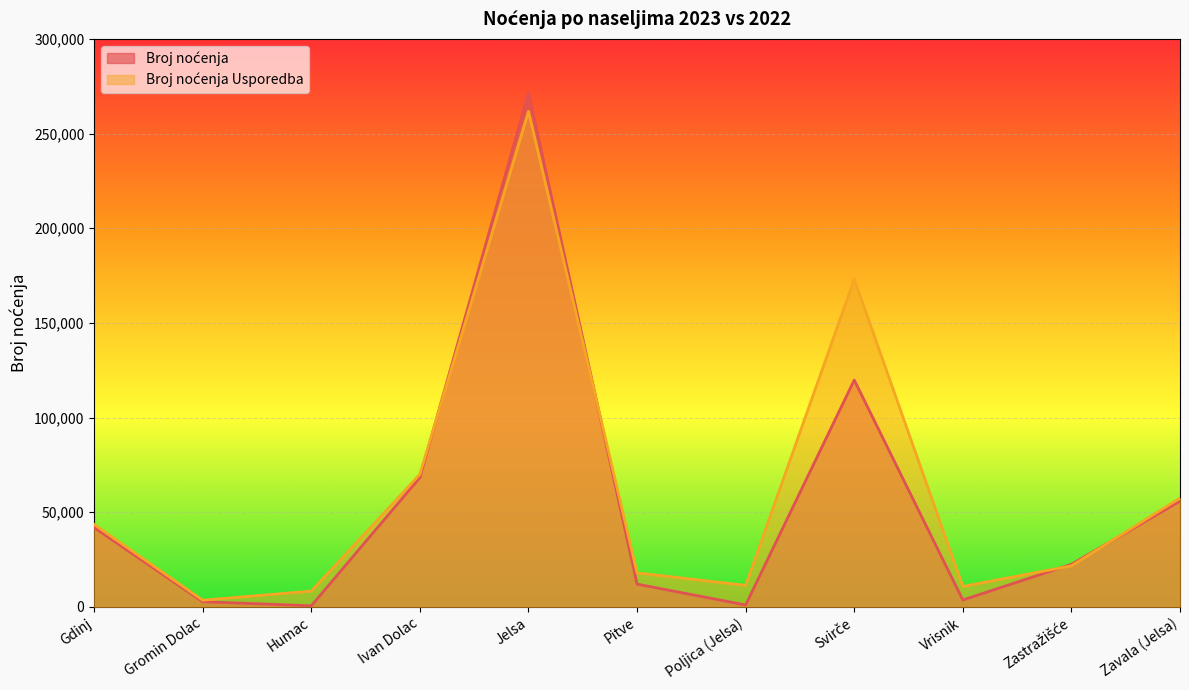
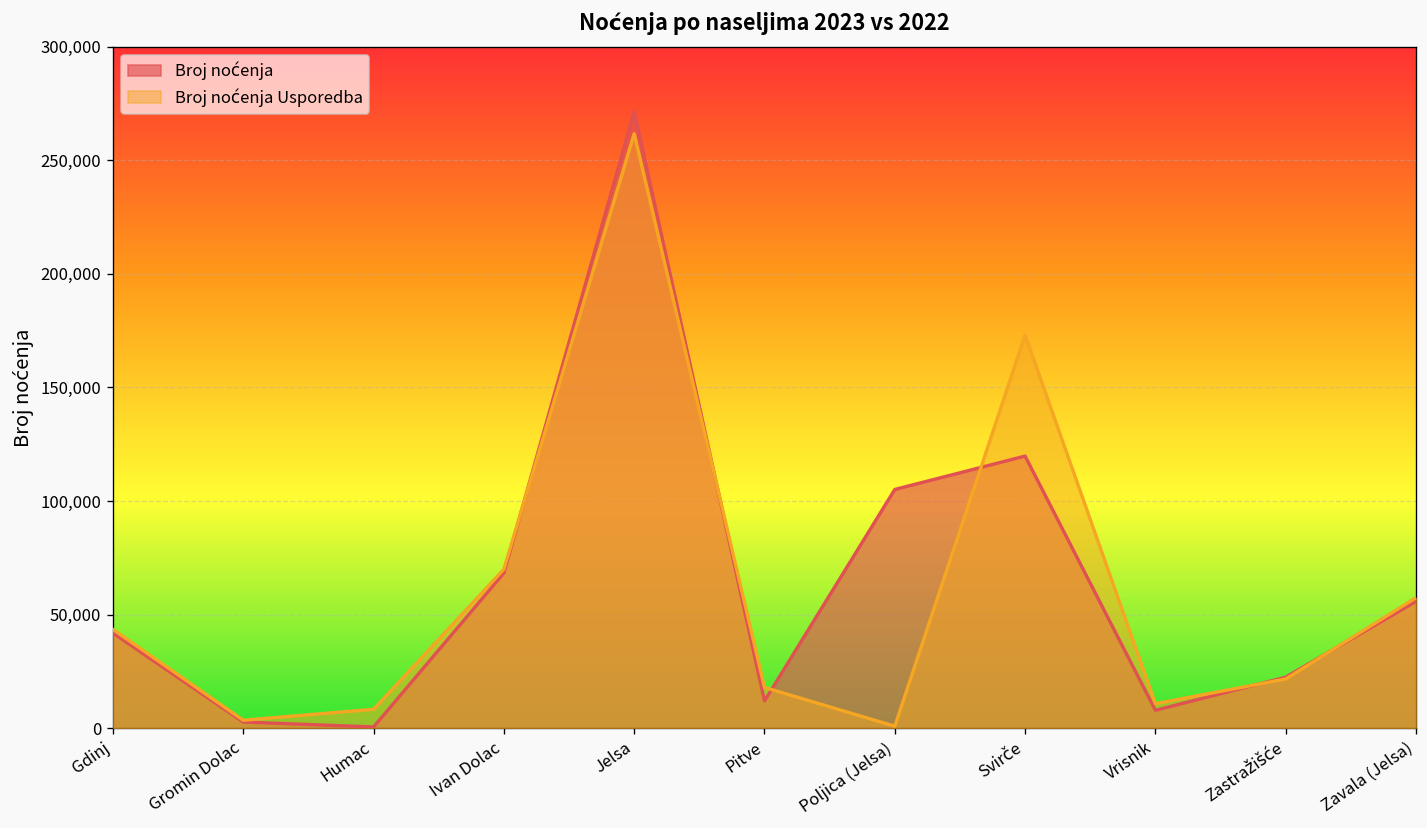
  {
    "Broj noćenja": {
      "Gdinj": "42,000",
      "Humac": "1,000",
      "Ivan Dolac": "68,000",
      "Jelsa": "272,000",
      "Pitve": "12,000",
-     "Poljica (Jelsa)": "1,000",
+     "Poljica (Jelsa)": "105,000",
      "Svirče": "120,000",
-     "Vrisnik": "4,000",
+     "Vrisnik": "8,000",
      "Zavala (Jelsa)": "56,000"
    },
    "Broj noćenja Usporedba": {
      "Gdinj": "44,000",
      "Humac": "8,000",
      "Ivan Dolac": "70,000",
      "Jelsa": "262,000",
      "Pitve": "18,000",
-     "Poljica (Jelsa)": "11,000",
+     "Poljica (Jelsa)": "1,000",
      "Svirče": "173,000",
      "Vrisnik": "11,000",
      "Zavala (Jelsa)": "57,000"
    }
  }
